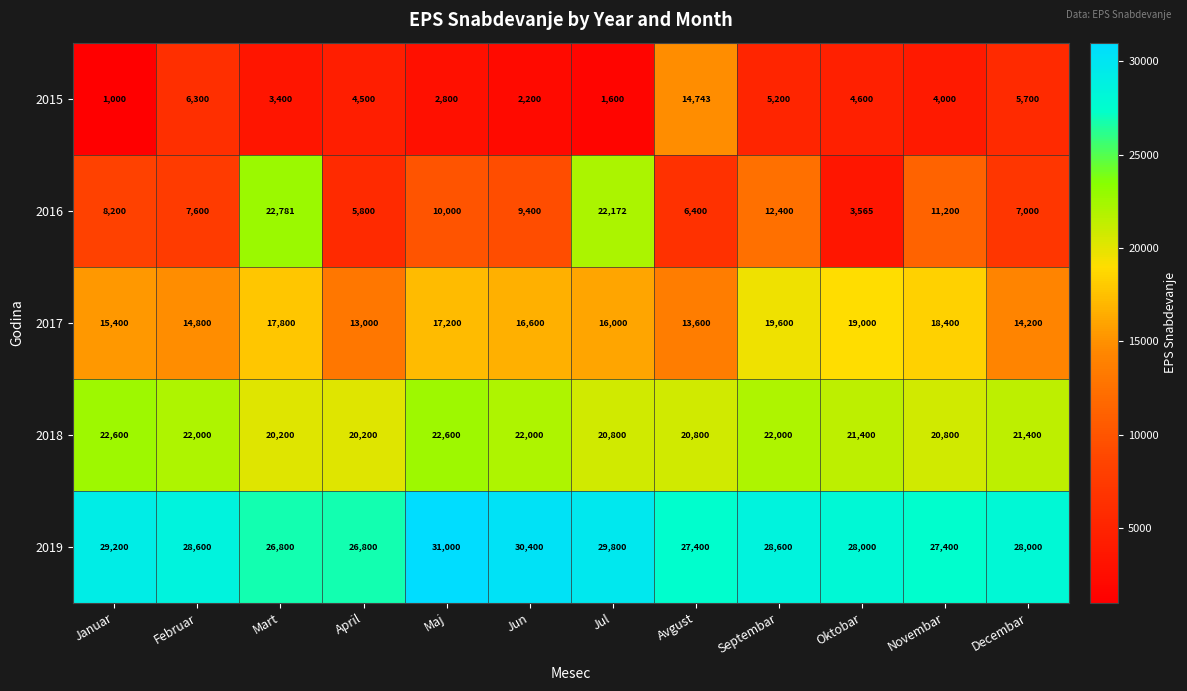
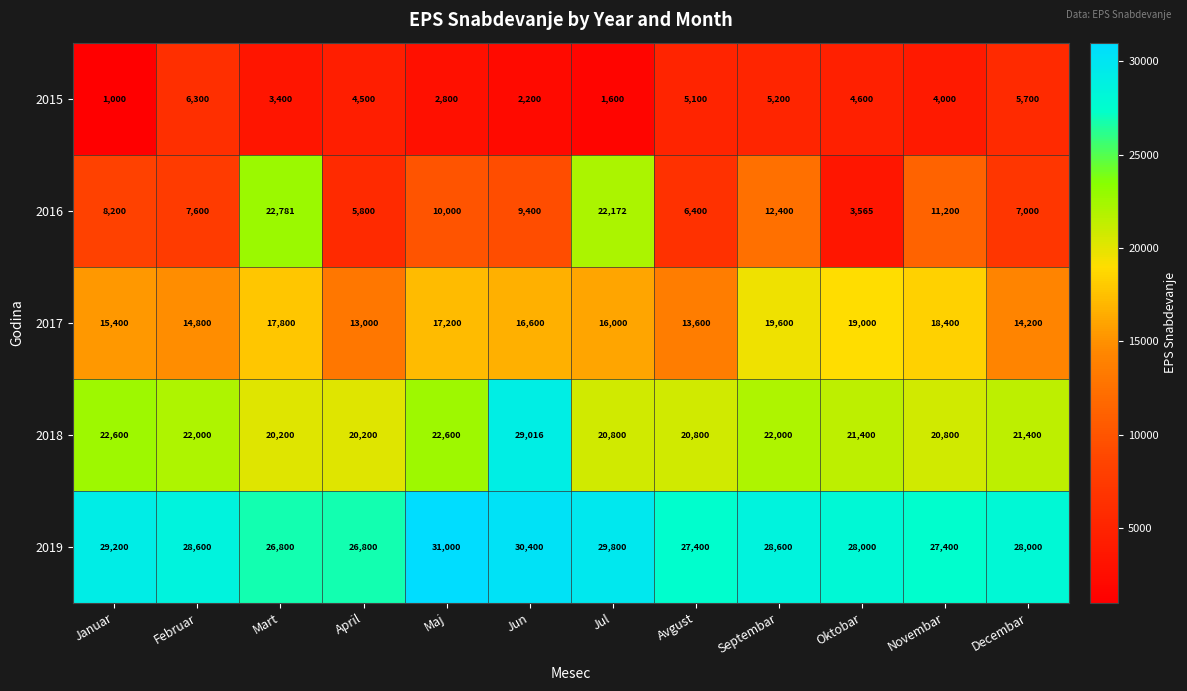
  {
    "2015": {
      "Januar": "1,000",
      "Februar": "6,300",
      "Mart": "3,400",
      "April": "4,500",
      "Maj": "2,800",
      "Jun": "2,200",
      "Jul": "1,600",
-     "Avgust": "14,743",
+     "Avgust": "5,100",
      "Septembar": "5,200",
      "Oktobar": "4,600",
      "Novembar": "4,000",
      "Decembar": "5,700"
    },
    "2016": {
      "Januar": "8,200",
      "Februar": "7,600",
      "Mart": "22,781",
      "April": "5,800",
      "Maj": "10,000",
      "Jun": "9,400",
      "Jul": "22,172",
      "Avgust": "6,400",
      "Septembar": "12,400",
      "Oktobar": "3,565",
      "Novembar": "11,200",
      "Decembar": "7,000"
    },
    "2017": {
      "Januar": "15,400",
      "Februar": "14,800",
      "Mart": "17,800",
      "April": "13,000",
      "Maj": "17,200",
      "Jun": "16,600",
      "Jul": "16,000",
      "Avgust": "13,600",
      "Septembar": "19,600",
      "Oktobar": "19,000",
      "Novembar": "18,400",
      "Decembar": "14,200"
    },
    "2018": {
      "Januar": "22,600",
      "Februar": "22,000",
      "Mart": "20,200",
      "April": "20,200",
      "Maj": "22,600",
-     "Jun": "22,000",
+     "Jun": "29,016",
      "Jul": "20,800",
      "Avgust": "20,800",
      "Septembar": "22,000",
      "Oktobar": "21,400",
      "Novembar": "20,800",
      "Decembar": "21,400"
    },
    "2019": {
      "Januar": "29,200",
      "Februar": "28,600",
      "Mart": "26,800",
      "April": "26,800",
      "Maj": "31,000",
      "Jun": "30,400",
      "Jul": "29,800",
      "Avgust": "27,400",
      "Septembar": "28,600",
      "Oktobar": "28,000",
      "Novembar": "27,400",
      "Decembar": "28,000"
    }
  }
